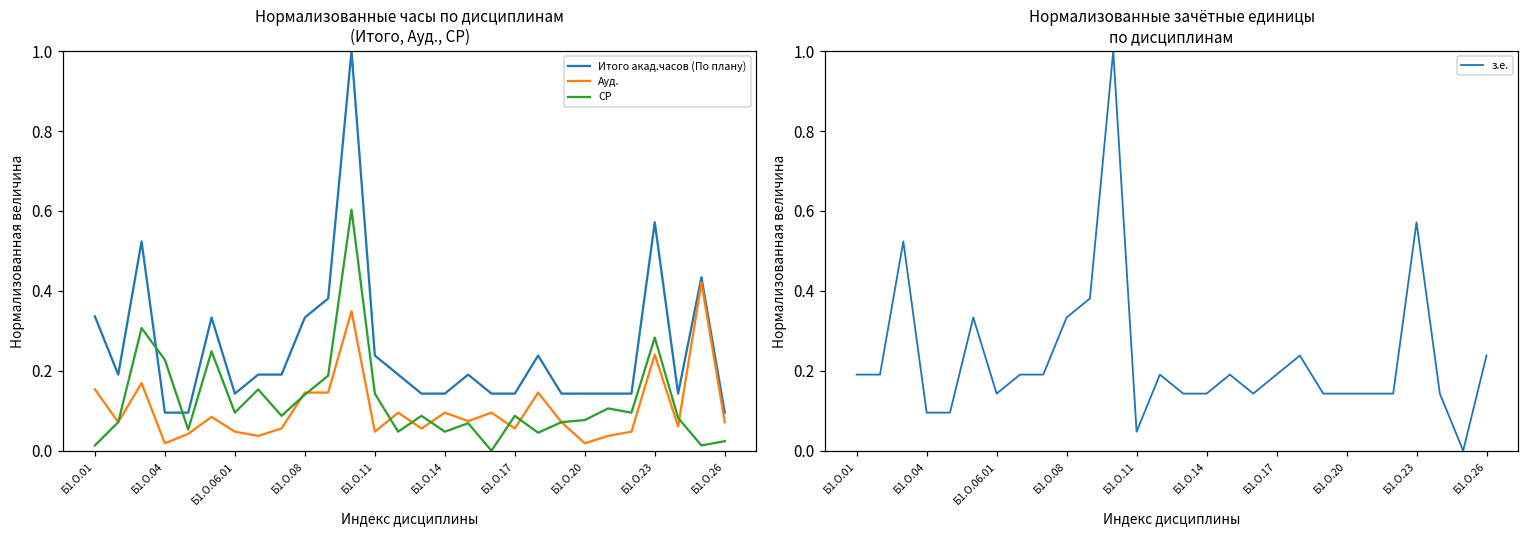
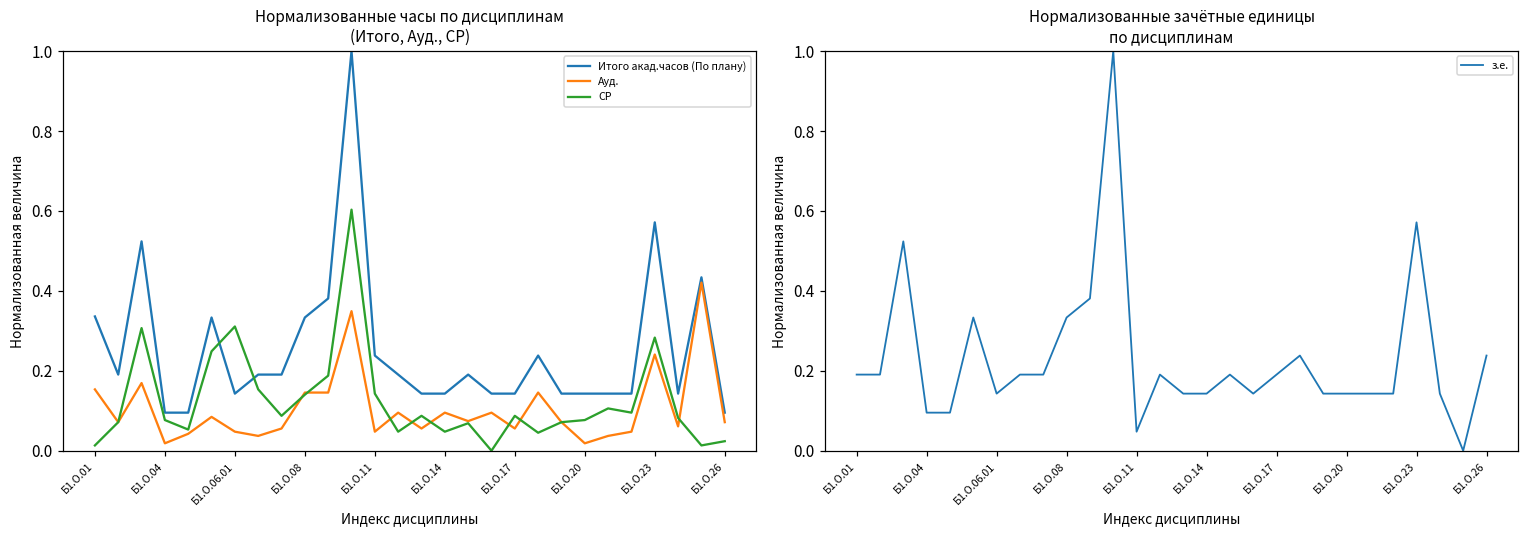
  {
    "Нормализованные часы по дисциплинам (Итого, Ауд., СР)": {
      "Итого акад.часов (По плану)": {
        "Б1.О.01": 0.34,
        "Б1.О.04": 0.10,
        "Б1.О.06.01": 0.14,
        "Б1.О.08": 0.33,
        "Б1.О.11": 0.24,
        "Б1.О.14": 0.14,
        "Б1.О.17": 0.14,
        "Б1.О.20": 0.14,
        "Б1.О.23": 0.57,
        "Б1.О.26": 0.10
      },
      "Ауд.": {
        "Б1.О.01": 0.15,
        "Б1.О.04": 0.02,
        "Б1.О.06.01": 0.05,
        "Б1.О.11": 0.05,
        "Б1.О.14": 0.10,
        "Б1.О.17": 0.06,
        "Б1.О.20": 0.02,
        "Б1.О.23": 0.24,
        "Б1.О.26": 0.07
      },
      "СР": {
        "Б1.О.01": 0.01,
-       "Б1.О.04": 0.23,
-       "Б1.О.06.01": 0.10,
+       "Б1.О.04": 0.08,
+       "Б1.О.06.01": 0.31,
        "Б1.О.11": 0.14,
        "Б1.О.14": 0.05,
        "Б1.О.17": 0.09,
        "Б1.О.20": 0.08,
        "Б1.О.23": 0.28,
        "Б1.О.26": 0.02
      }
    },
    "Нормализованные зачётные единицы по дисциплинам": {
      "Б1.О.01": 0.19,
      "Б1.О.04": 0.10,
      "Б1.О.06.01": 0.14,
      "Б1.О.08": 0.33,
      "Б1.О.11": 0.05,
      "Б1.О.14": 0.14,
      "Б1.О.17": 0.19,
      "Б1.О.20": 0.14,
      "Б1.О.23": 0.57,
      "Б1.О.26": 0.24
    }
  }
